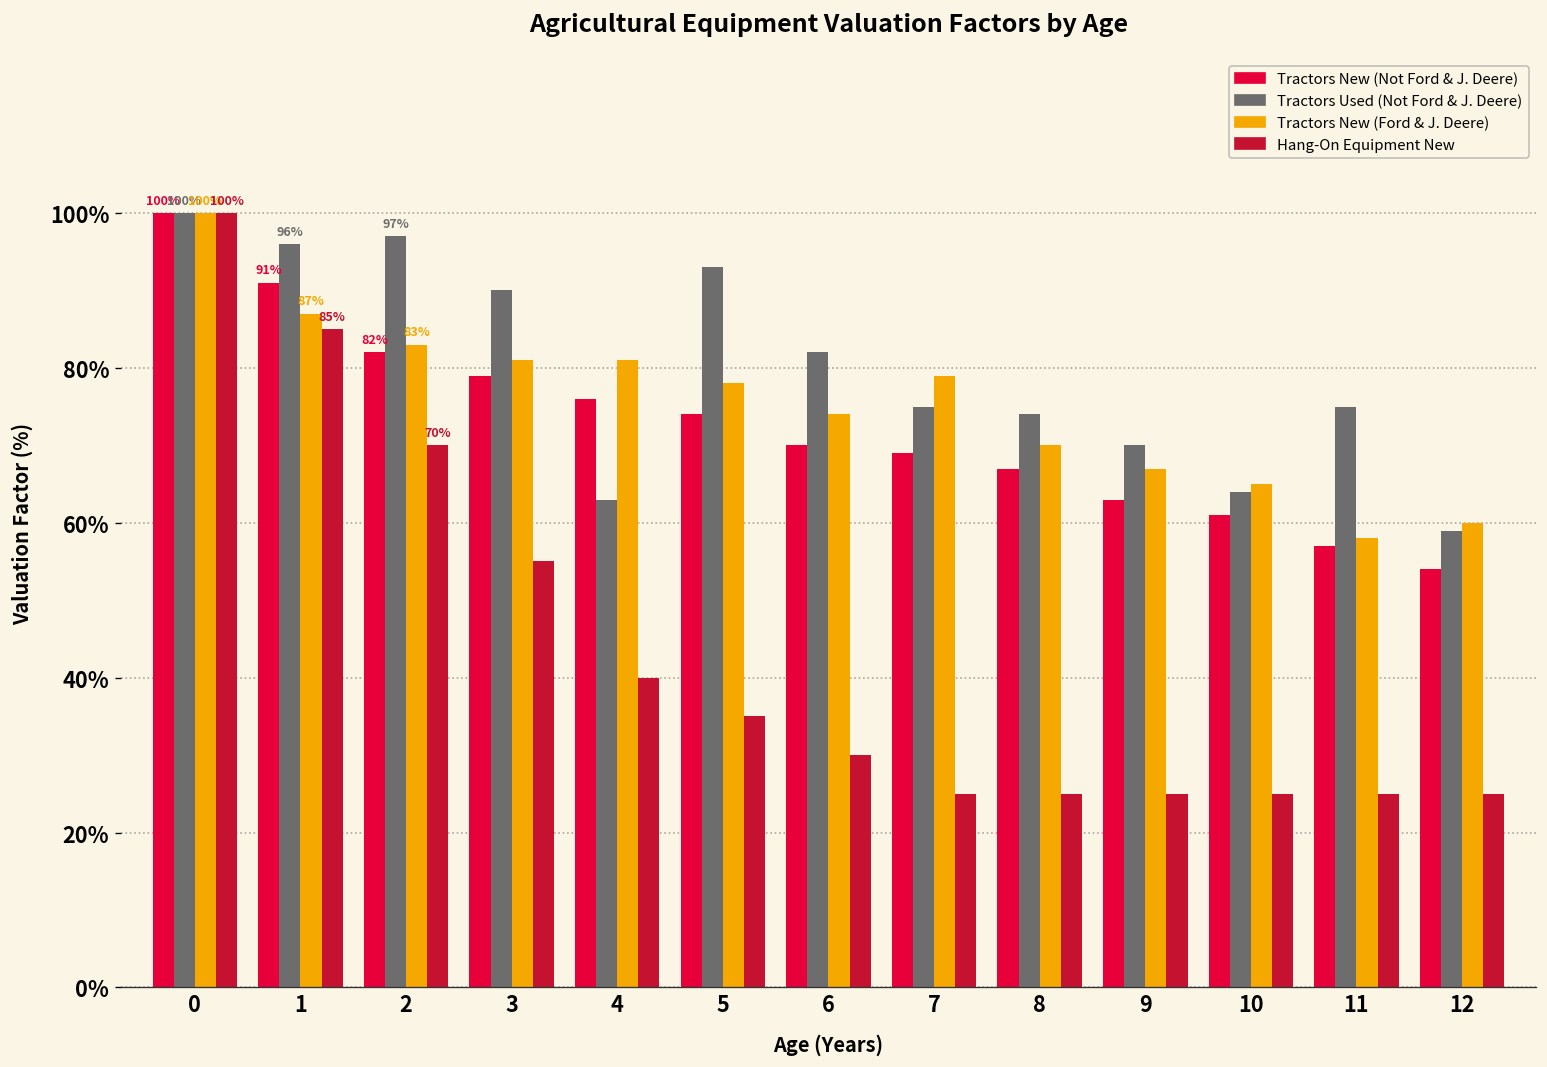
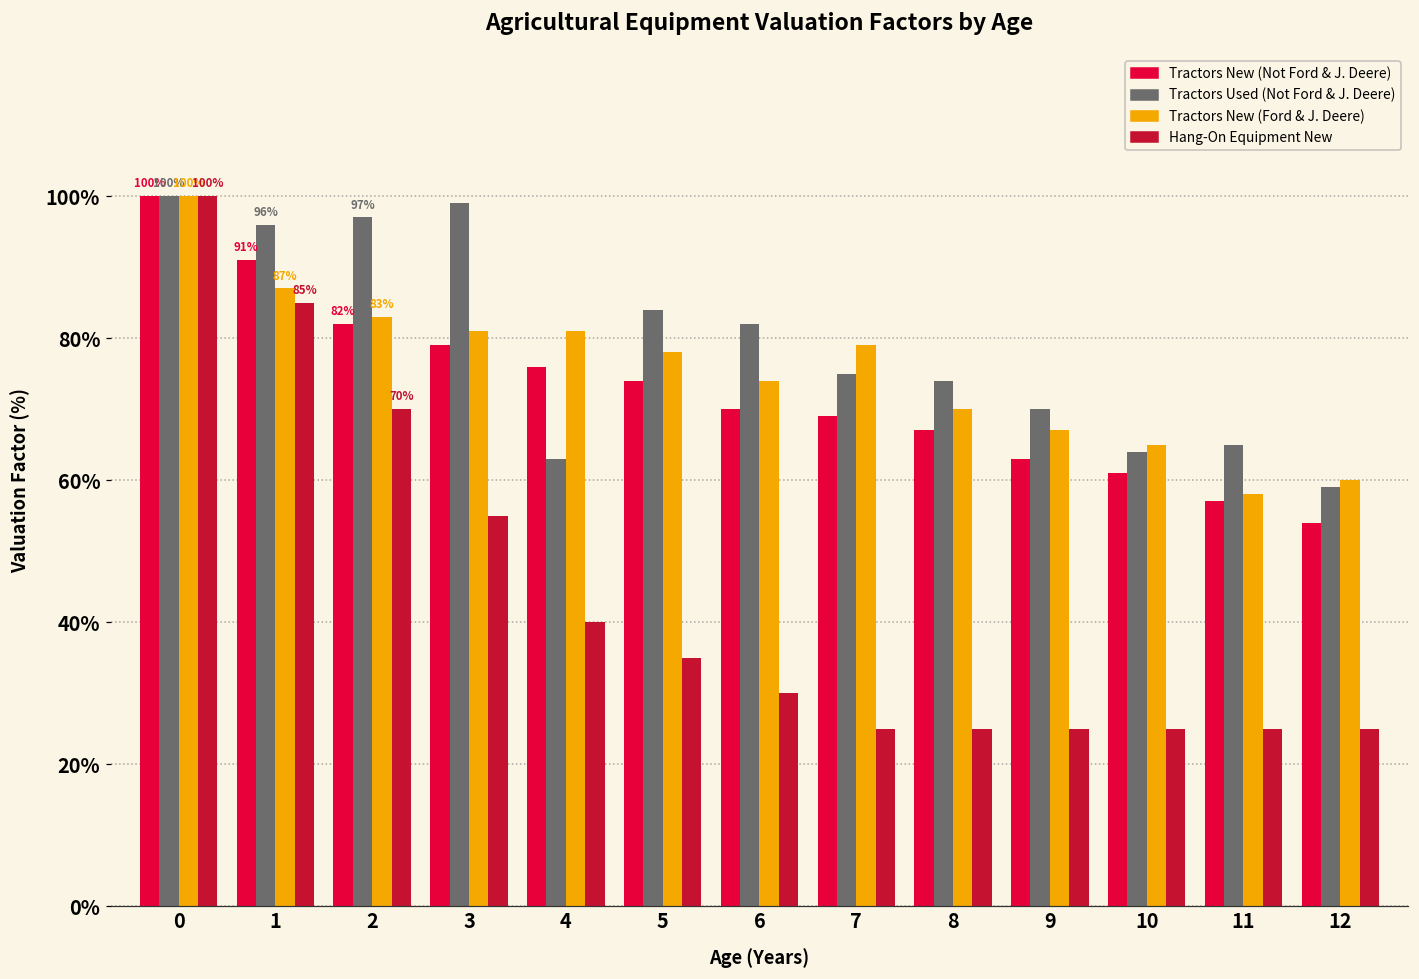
  {
    "Tractors Used (Not Ford & J. Deere)": {
-     "3": "90%",
+     "3": "99%",
      "4": "63%",
-     "5": "93%",
+     "5": "84%",
      "6": "82%",
      "7": "75%",
      "8": "74%",
      "9": "70%",
      "10": "64%",
-     "11": "75%",
+     "11": "65%",
      "12": "59%"
    },
    "Tractors New (Ford & J. Deere)": {
      "1": "87%",
      "2": "83%"
    }
  }
